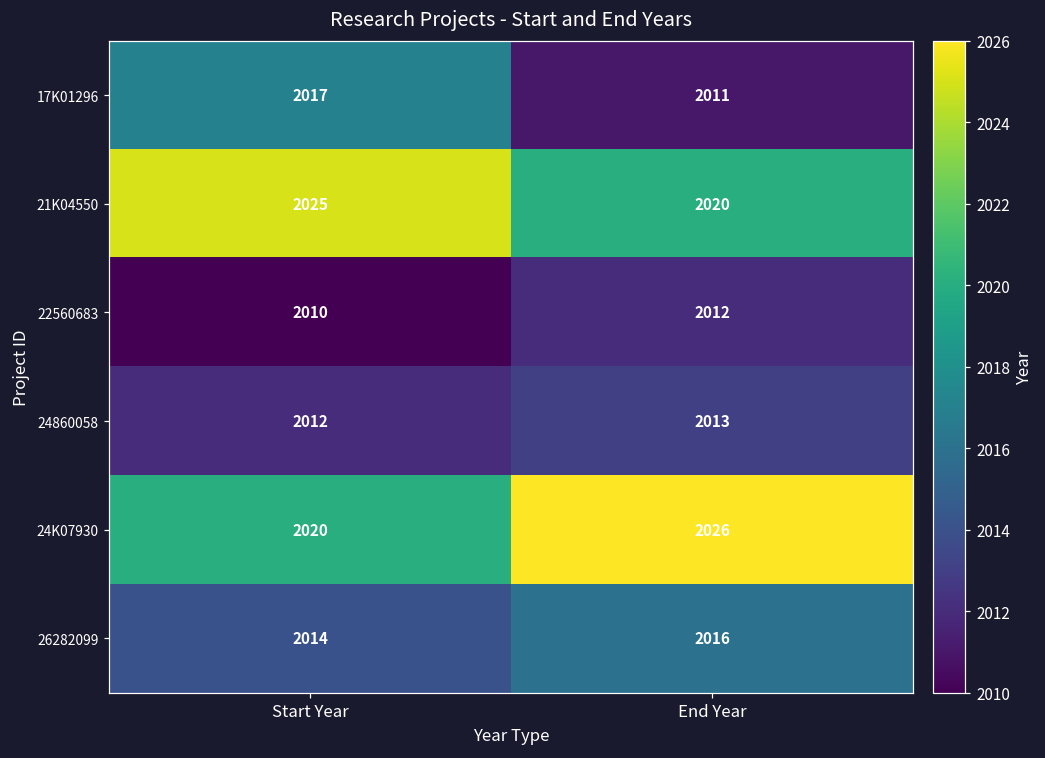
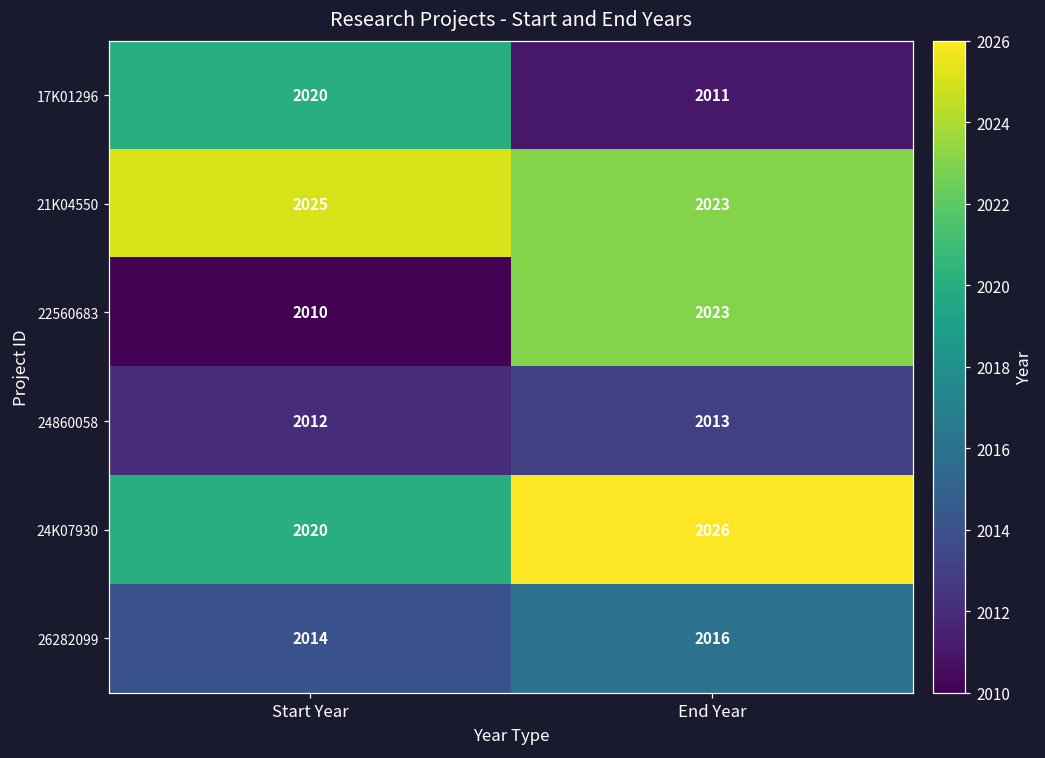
  {
    "17K01296": {
-     "Start Year": 2017,
+     "Start Year": 2020,
      "End Year": 2011
    },
    "21K04550": {
      "Start Year": 2025,
-     "End Year": 2020
+     "End Year": 2023
    },
    "22560683": {
      "Start Year": 2010,
-     "End Year": 2012
+     "End Year": 2023
    },
    "24860058": {
      "Start Year": 2012,
      "End Year": 2013
    },
    "24K07930": {
      "Start Year": 2020,
      "End Year": 2026
    },
    "26282099": {
      "Start Year": 2014,
      "End Year": 2016
    }
  }
